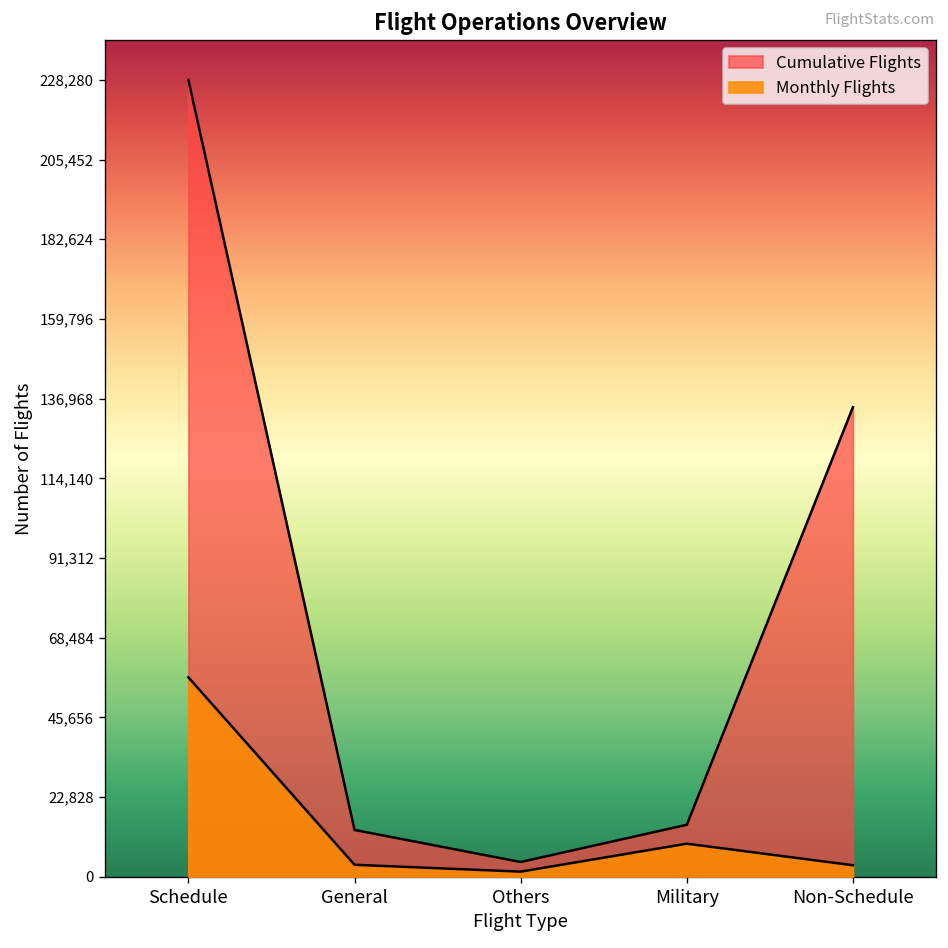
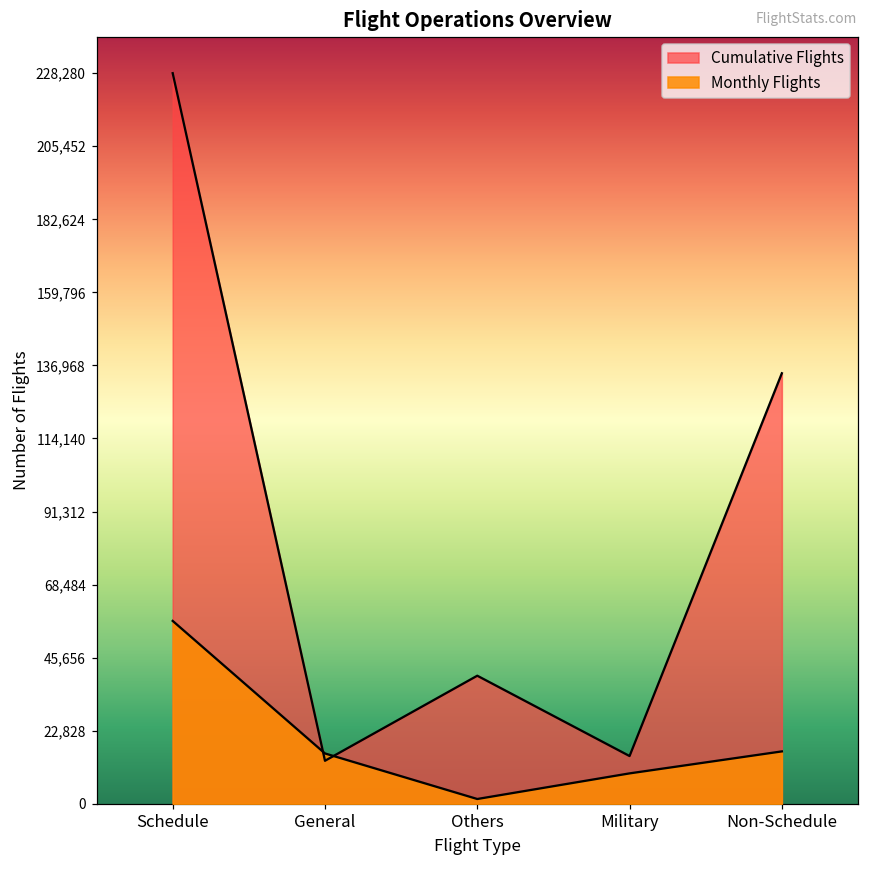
  {
    "Cumulative Flights": {
      "Schedule": "228,000",
      "General": "13,000",
-     "Others": "4,000",
+     "Others": "40,000",
      "Military": "15,000",
      "Non-Schedule": "135,000"
    },
    "Monthly Flights": {
      "Schedule": "57,000",
-     "General": "3,000",
+     "General": "16,000",
      "Others": "1,000",
      "Military": "10,000",
-     "Non-Schedule": "3,000"
+     "Non-Schedule": "16,000"
    }
  }
